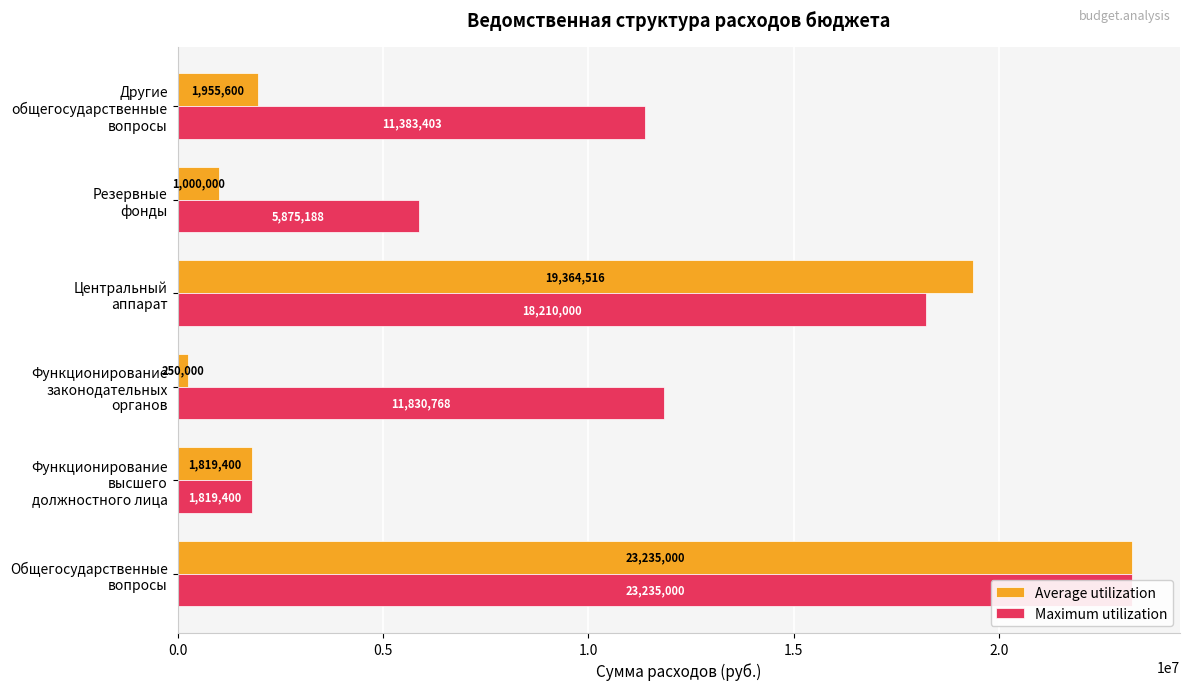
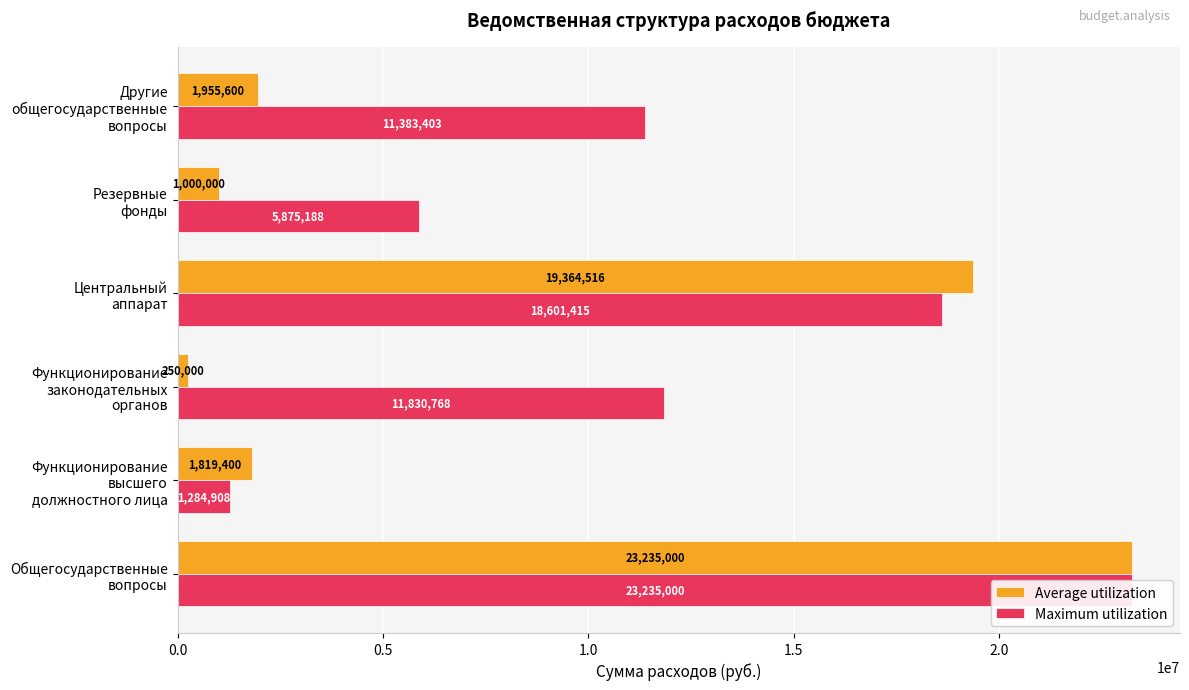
  {
    "Average utilization": {
      "Другие общегосударственные вопросы": "1,955,600",
      "Резервные фонды": "1,000,000",
      "Центральный аппарат": "19,364,516",
      "Функционирование законодательных органов": "250,000",
      "Функционирование высшего должностного лица": "1,819,400",
      "Общегосударственные вопросы": "23,235,000"
    },
    "Maximum utilization": {
      "Другие общегосударственные вопросы": "11,383,403",
      "Резервные фонды": "5,875,188",
-     "Центральный аппарат": "18,210,000",
+     "Центральный аппарат": "18,601,415",
      "Функционирование законодательных органов": "11,830,768",
-     "Функционирование высшего должностного лица": "1,819,400"
+     "Функционирование высшего должностного лица": "1,284,908"
    }
  }
